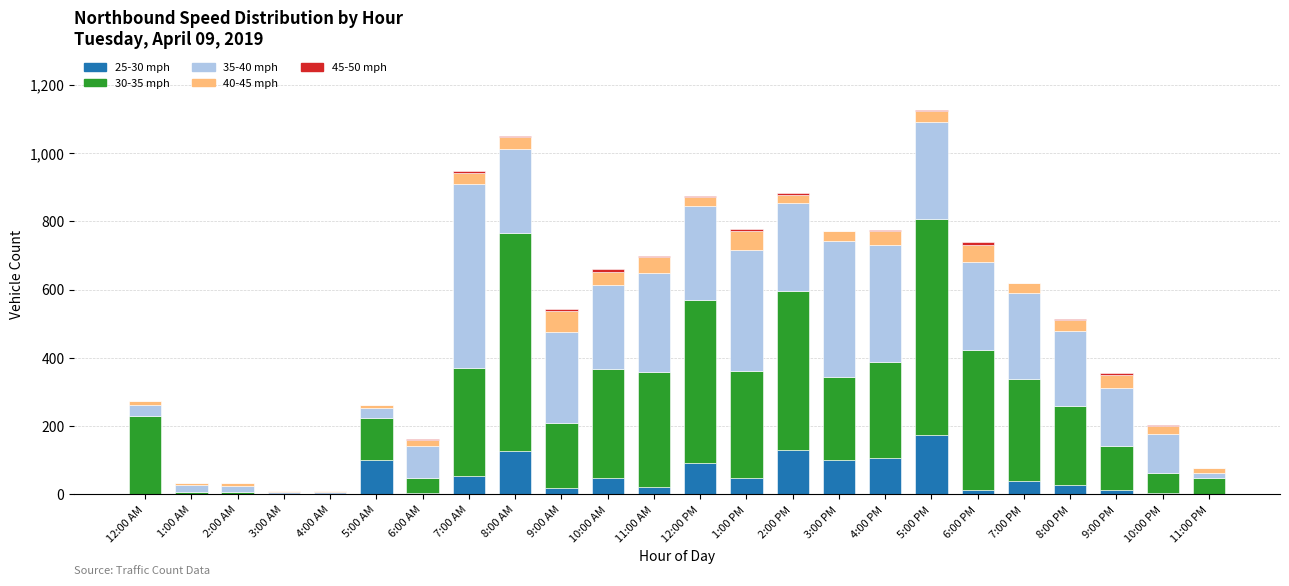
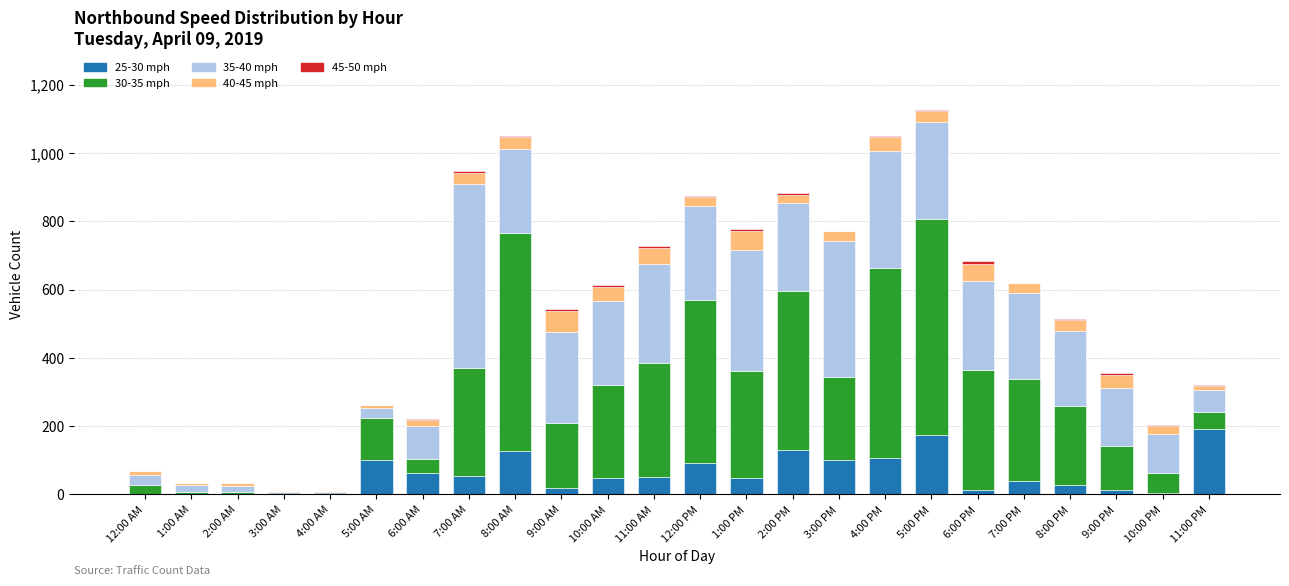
  {
    "25-30 mph": {
      "2:00 AM": 0,
      "3:00 AM": 0,
      "4:00 AM": 0,
      "5:00 AM": 100,
-     "6:00 AM": 10,
+     "6:00 AM": 60,
      "7:00 AM": 60,
      "8:00 AM": 130,
      "9:00 AM": 20,
      "10:00 AM": 50,
-     "11:00 AM": 20,
+     "11:00 AM": 50,
      "12:00 PM": 90,
      "1:00 PM": 50,
      "2:00 PM": 130,
      "3:00 PM": 100,
      "4:00 PM": 110,
      "5:00 PM": 180,
      "6:00 PM": 10,
      "7:00 PM": 40,
      "8:00 PM": 30,
      "9:00 PM": 10,
-     "11:00 PM": 0
+     "11:00 PM": 190
    },
    "30-35 mph": {
-     "12:00 AM": 230,
+     "12:00 AM": 30,
      "5:00 AM": 120,
      "6:00 AM": 40,
      "7:00 AM": 320,
      "8:00 AM": 640,
      "9:00 AM": 190,
-     "10:00 AM": 320,
+     "10:00 AM": 270,
      "11:00 AM": 340,
      "12:00 PM": 480,
      "1:00 PM": 310,
      "2:00 PM": 470,
      "3:00 PM": 240,
-     "4:00 PM": 280,
+     "4:00 PM": 560,
      "5:00 PM": 630,
-     "6:00 PM": 410,
+     "6:00 PM": 350,
      "7:00 PM": 300,
      "8:00 PM": 230,
      "9:00 PM": 130,
      "10:00 PM": 60,
      "11:00 PM": 50
    },
    "35-40 mph": {
      "12:00 AM": 30,
      "1:00 AM": 20,
      "2:00 AM": 20,
      "5:00 AM": 30,
      "6:00 AM": 100,
      "7:00 AM": 540,
      "8:00 AM": 250,
      "9:00 AM": 270,
      "10:00 AM": 250,
      "11:00 AM": 290,
      "12:00 PM": 270,
      "1:00 PM": 350,
      "2:00 PM": 260,
      "3:00 PM": 400,
      "4:00 PM": 340,
      "5:00 PM": 280,
      "6:00 PM": 260,
      "7:00 PM": 250,
      "8:00 PM": 220,
      "9:00 PM": 170,
      "10:00 PM": 110,
-     "11:00 PM": 20
+     "11:00 PM": 60
    },
    "40-45 mph": {
      "12:00 AM": 10,
      "5:00 AM": 10,
      "6:00 AM": 20,
      "7:00 AM": 30,
      "8:00 AM": 30,
      "9:00 AM": 60,
      "10:00 AM": 40,
      "11:00 AM": 50,
      "12:00 PM": 30,
      "1:00 PM": 60,
      "2:00 PM": 30,
      "3:00 PM": 30,
      "4:00 PM": 40,
      "5:00 PM": 30,
      "6:00 PM": 50,
      "7:00 PM": 30,
      "8:00 PM": 30,
      "9:00 PM": 40,
      "10:00 PM": 20,
      "11:00 PM": 10
    },
    "45-50 mph": {
      "1:00 AM": 0,
      "2:00 AM": 0,
      "3:00 AM": 0,
      "6:00 PM": 10,
      "7:00 PM": 0
    }
  }
